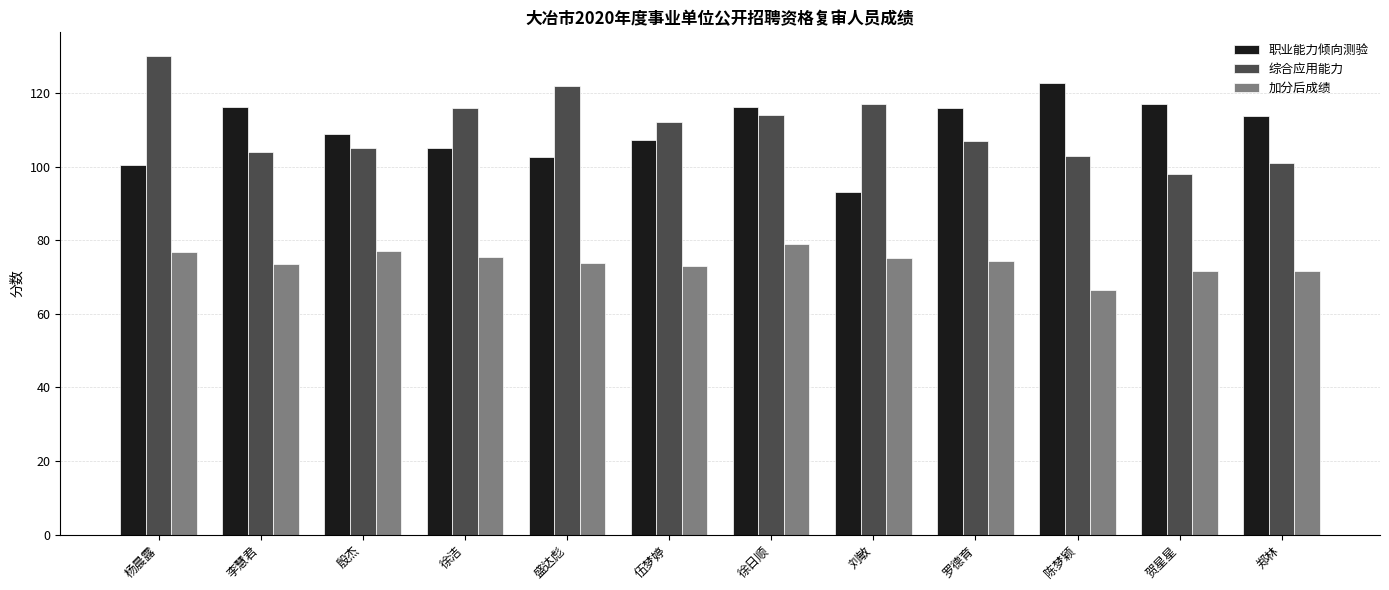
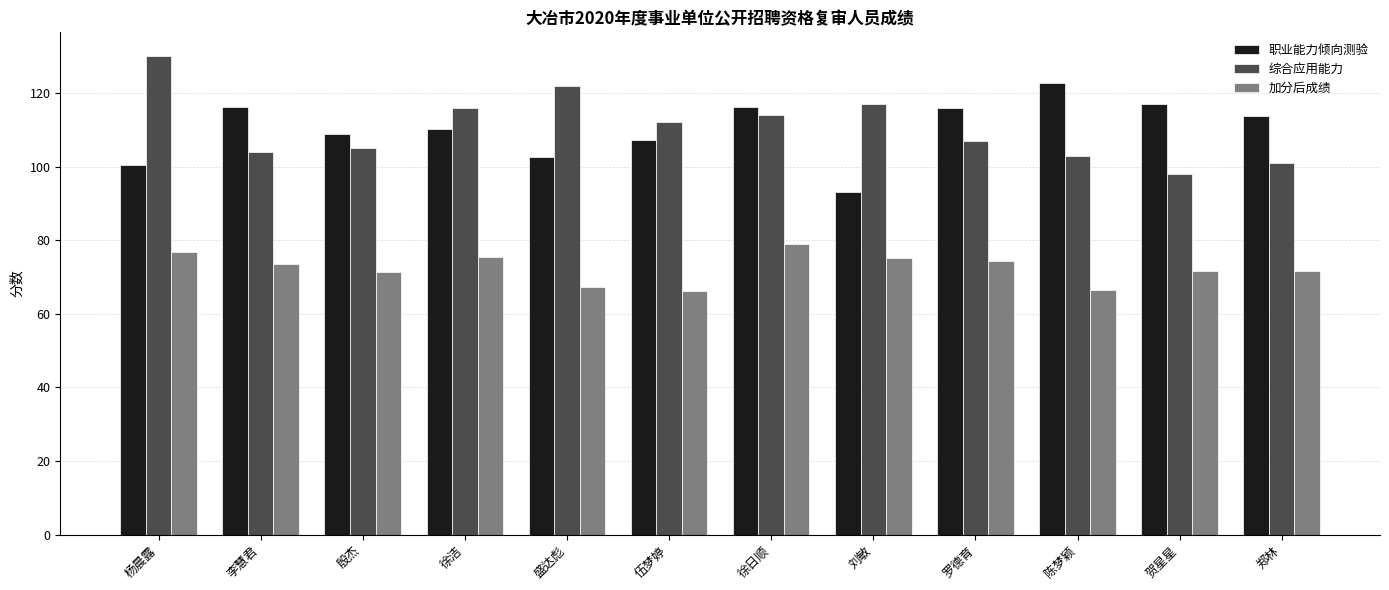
  {
    "职业能力倾向测验": {
      "杨晨露": 100,
      "李慧君": 116,
      "殷杰": 109,
-     "徐洁": 105,
+     "徐洁": 110,
      "盛达彪": 103,
      "伍梦婷": 107,
      "徐日顺": 116,
      "刘敏": 93,
      "罗德育": 116,
      "陈梦颖": 123,
      "贺星星": 117,
      "郑林": 114
    },
    "综合应用能力": {
      "杨晨露": 130,
      "李慧君": 104,
      "殷杰": 105,
      "徐洁": 116,
      "盛达彪": 122,
      "伍梦婷": 112,
      "徐日顺": 114,
      "刘敏": 117,
      "罗德育": 107,
      "陈梦颖": 103,
      "贺星星": 98,
      "郑林": 101
    },
    "加分后成绩": {
      "杨晨露": 77,
      "李慧君": 73,
-     "殷杰": 77,
+     "殷杰": 71,
      "徐洁": 75,
-     "盛达彪": 74,
-     "伍梦婷": 73,
+     "盛达彪": 67,
+     "伍梦婷": 66,
      "徐日顺": 79,
      "刘敏": 75,
      "罗德育": 74,
      "陈梦颖": 67,
      "贺星星": 72,
      "郑林": 72
    }
  }
